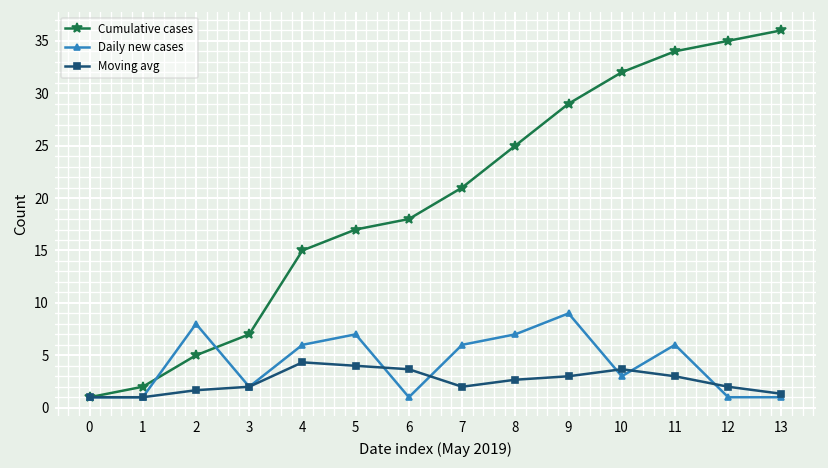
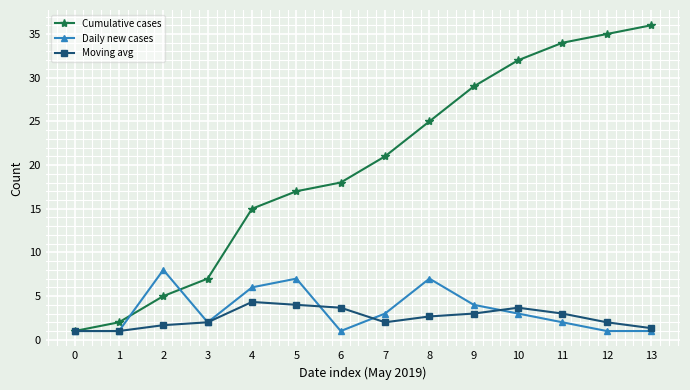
  {
    "Daily new cases": {
      "2": 8,
      "4": 6,
      "5": 7,
      "6": 1,
-     "7": 6,
+     "7": 3,
      "8": 7,
-     "9": 9,
+     "9": 4,
      "10": 3,
-     "11": 6,
+     "11": 2,
      "12": 1,
      "13": 1
    }
  }
